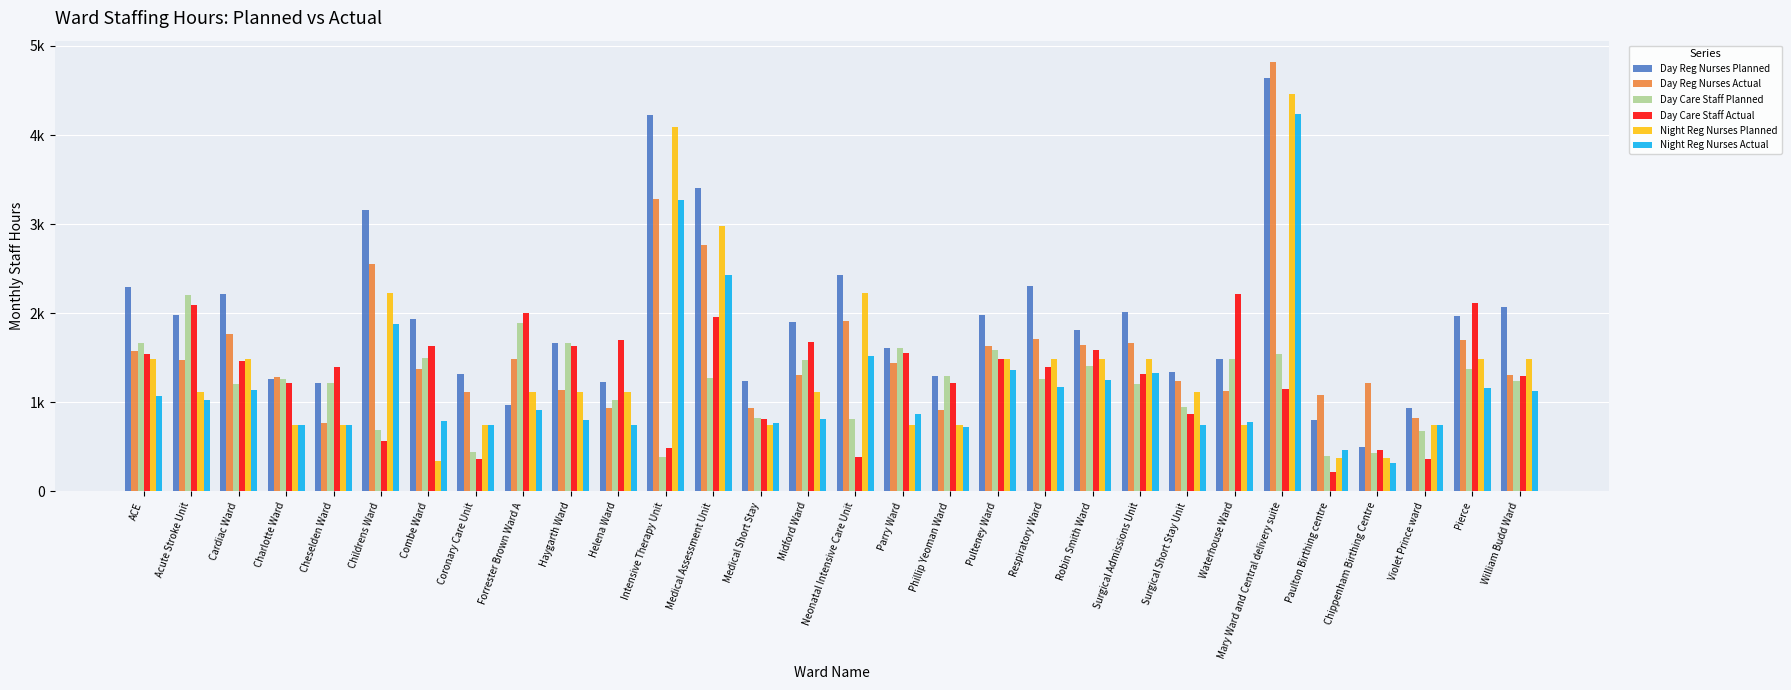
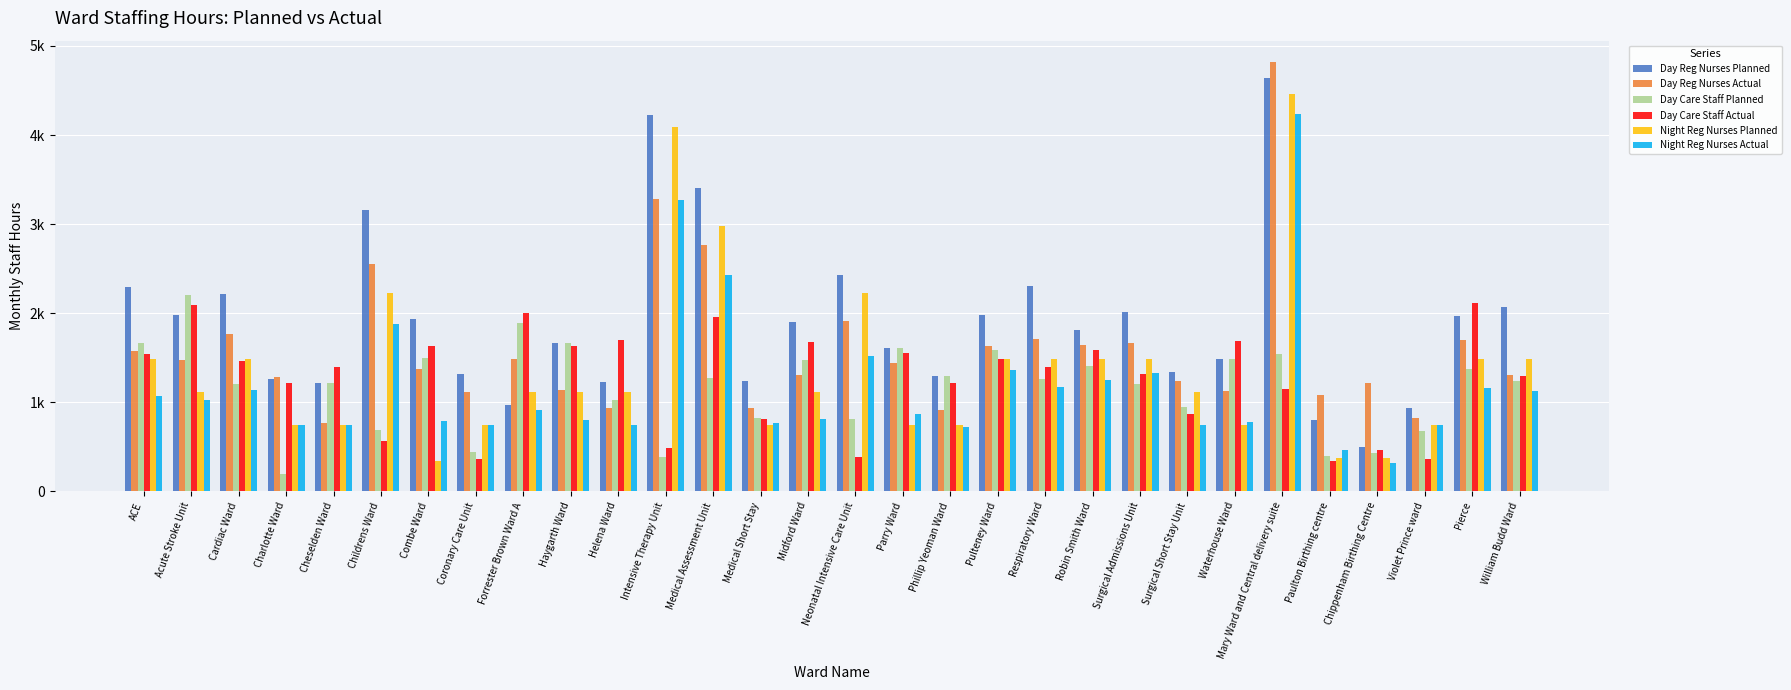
  {
    "Day Reg Nurses Planned": {
      "ACE": 2300,
      "Acute Stroke Unit": 2000,
      "Cardiac Ward": 2200,
      "Charlotte Ward": 1300,
      "Cheselden Ward": 1200,
      "Childrens Ward": 3200,
      "Combe Ward": 1900,
      "Coronary Care Unit": 1300,
      "Forrester Brown Ward A": 1000,
      "Haygarth Ward": 1700,
      "Helena Ward": 1200,
      "Intensive Therapy Unit": 4200,
      "Medical Assessment Unit": 3400,
      "Medical Short Stay": 1200,
      "Midford Ward": 1900,
      "Neonatal Intensive Care Unit": 2400,
      "Parry Ward": 1600,
      "Phillip Yeoman Ward": 1300,
      "Pulteney Ward": 2000,
      "Respiratory Ward": 2300,
      "Robin Smith Ward": 1800,
      "Surgical Admissions Unit": 2000,
      "Surgical Short Stay Unit": 1300,
      "Waterhouse Ward": 1500,
      "Mary Ward and Central delivery suite": 4600,
      "Paulton Birthing centre": 800,
      "Chippenham Birthing Centre": 500,
      "Violet Prince ward": 900,
      "Pierce": 2000,
      "William Budd Ward": 2100
    },
    "Day Reg Nurses Actual": {
      "ACE": 1600,
      "Acute Stroke Unit": 1500,
      "Cardiac Ward": 1800,
      "Charlotte Ward": 1300,
      "Cheselden Ward": 800,
      "Childrens Ward": 2600,
      "Combe Ward": 1400,
      "Coronary Care Unit": 1100,
      "Forrester Brown Ward A": 1500,
      "Haygarth Ward": 1100,
      "Helena Ward": 900,
      "Intensive Therapy Unit": 3300,
      "Medical Assessment Unit": 2800,
      "Medical Short Stay": 900,
      "Midford Ward": 1300,
      "Neonatal Intensive Care Unit": 1900,
      "Parry Ward": 1400,
      "Phillip Yeoman Ward": 900,
      "Pulteney Ward": 1600,
      "Respiratory Ward": 1700,
      "Robin Smith Ward": 1600,
      "Surgical Admissions Unit": 1700,
      "Surgical Short Stay Unit": 1200,
      "Waterhouse Ward": 1100,
      "Mary Ward and Central delivery suite": 4800,
      "Paulton Birthing centre": 1100,
      "Chippenham Birthing Centre": 1200,
      "Violet Prince ward": 800,
      "Pierce": 1700,
      "William Budd Ward": 1300
    },
    "Day Care Staff Planned": {
      "ACE": 1700,
      "Acute Stroke Unit": 2200,
      "Cardiac Ward": 1200,
-     "Charlotte Ward": 1300,
+     "Charlotte Ward": 200,
      "Cheselden Ward": 1200,
      "Childrens Ward": 700,
      "Combe Ward": 1500,
      "Coronary Care Unit": 400,
      "Forrester Brown Ward A": 1900,
      "Haygarth Ward": 1700,
      "Helena Ward": 1000,
      "Intensive Therapy Unit": 400,
      "Medical Assessment Unit": 1300,
      "Medical Short Stay": 800,
      "Midford Ward": 1500,
      "Neonatal Intensive Care Unit": 800,
      "Parry Ward": 1600,
      "Phillip Yeoman Ward": 1300,
      "Pulteney Ward": 1600,
      "Respiratory Ward": 1300,
      "Robin Smith Ward": 1400,
      "Surgical Admissions Unit": 1200,
      "Surgical Short Stay Unit": 900,
      "Waterhouse Ward": 1500,
      "Mary Ward and Central delivery suite": 1500,
      "Paulton Birthing centre": 400,
      "Chippenham Birthing Centre": 400,
      "Violet Prince ward": 700,
      "Pierce": 1400,
      "William Budd Ward": 1200
    },
    "Day Care Staff Actual": {
      "ACE": 1500,
      "Acute Stroke Unit": 2100,
      "Cardiac Ward": 1500,
      "Charlotte Ward": 1200,
      "Cheselden Ward": 1400,
      "Childrens Ward": 600,
      "Combe Ward": 1600,
      "Coronary Care Unit": 400,
      "Forrester Brown Ward A": 2000,
      "Haygarth Ward": 1600,
      "Helena Ward": 1700,
      "Intensive Therapy Unit": 500,
      "Medical Assessment Unit": 2000,
      "Medical Short Stay": 800,
      "Midford Ward": 1700,
      "Neonatal Intensive Care Unit": 400,
      "Parry Ward": 1500,
      "Phillip Yeoman Ward": 1200,
      "Pulteney Ward": 1500,
      "Respiratory Ward": 1400,
      "Robin Smith Ward": 1600,
      "Surgical Admissions Unit": 1300,
      "Surgical Short Stay Unit": 900,
-     "Waterhouse Ward": 2200,
+     "Waterhouse Ward": 1700,
      "Mary Ward and Central delivery suite": 1200,
-     "Paulton Birthing centre": 200,
+     "Paulton Birthing centre": 300,
      "Chippenham Birthing Centre": 500,
      "Violet Prince ward": 400,
      "Pierce": 2100,
      "William Budd Ward": 1300
    },
    "Night Reg Nurses Planned": {
      "ACE": 1500,
      "Acute Stroke Unit": 1100,
      "Cardiac Ward": 1500,
      "Charlotte Ward": 700,
      "Cheselden Ward": 700,
      "Childrens Ward": 2200,
      "Combe Ward": 300,
      "Coronary Care Unit": 700,
      "Forrester Brown Ward A": 1100,
      "Haygarth Ward": 1100,
      "Helena Ward": 1100,
      "Intensive Therapy Unit": 4100,
      "Medical Assessment Unit": 3000,
      "Medical Short Stay": 700,
      "Midford Ward": 1100,
      "Neonatal Intensive Care Unit": 2200,
      "Parry Ward": 700,
      "Phillip Yeoman Ward": 700,
      "Pulteney Ward": 1500,
      "Respiratory Ward": 1500,
      "Robin Smith Ward": 1500,
      "Surgical Admissions Unit": 1500,
      "Surgical Short Stay Unit": 1100,
      "Waterhouse Ward": 700,
      "Mary Ward and Central delivery suite": 4500,
      "Paulton Birthing centre": 400,
      "Chippenham Birthing Centre": 400,
      "Violet Prince ward": 700,
      "Pierce": 1500,
      "William Budd Ward": 1500
    },
    "Night Reg Nurses Actual": {
      "ACE": 1100,
      "Acute Stroke Unit": 1000,
      "Cardiac Ward": 1100,
      "Charlotte Ward": 700,
      "Cheselden Ward": 700,
      "Childrens Ward": 1900,
      "Combe Ward": 800,
      "Coronary Care Unit": 700,
      "Forrester Brown Ward A": 900,
      "Haygarth Ward": 800,
      "Helena Ward": 700,
      "Intensive Therapy Unit": 3300,
      "Medical Assessment Unit": 2400,
      "Medical Short Stay": 800,
      "Midford Ward": 800,
      "Neonatal Intensive Care Unit": 1500,
      "Parry Ward": 900,
      "Phillip Yeoman Ward": 700,
      "Pulteney Ward": 1400,
      "Respiratory Ward": 1200,
      "Robin Smith Ward": 1300,
      "Surgical Admissions Unit": 1300,
      "Surgical Short Stay Unit": 700,
      "Waterhouse Ward": 800,
      "Mary Ward and Central delivery suite": 4200,
      "Paulton Birthing centre": 500,
      "Chippenham Birthing Centre": 300,
      "Violet Prince ward": 700,
      "Pierce": 1200,
      "William Budd Ward": 1100
    }
  }
